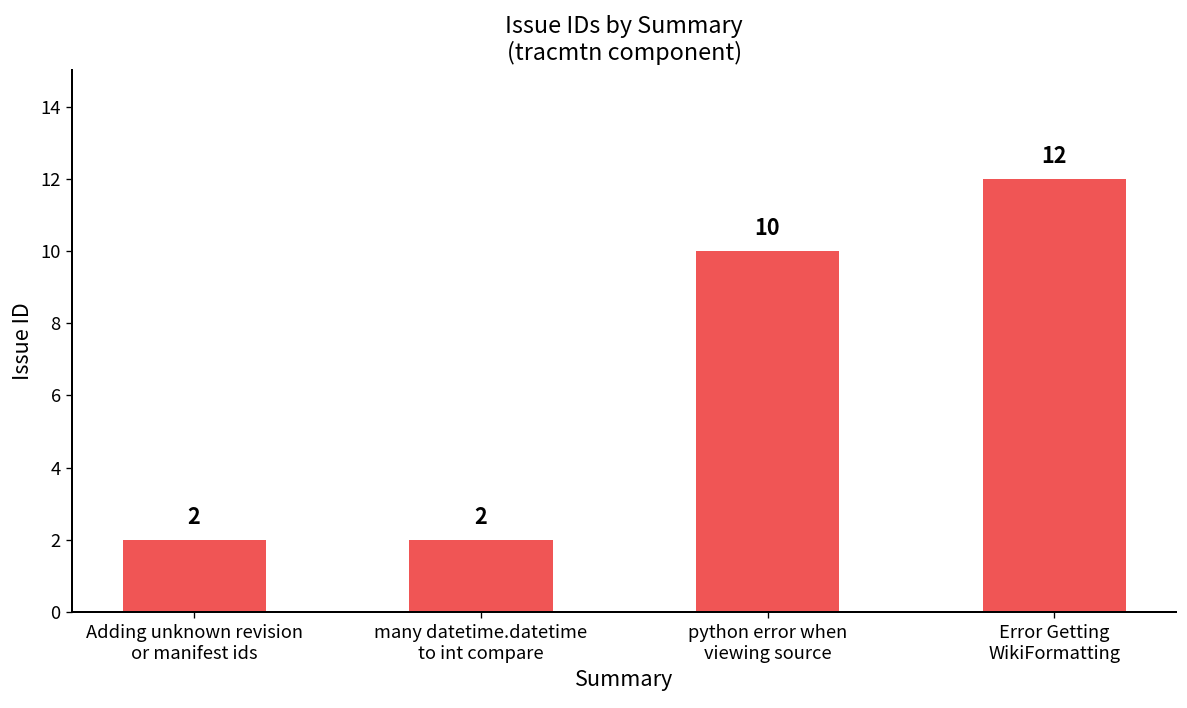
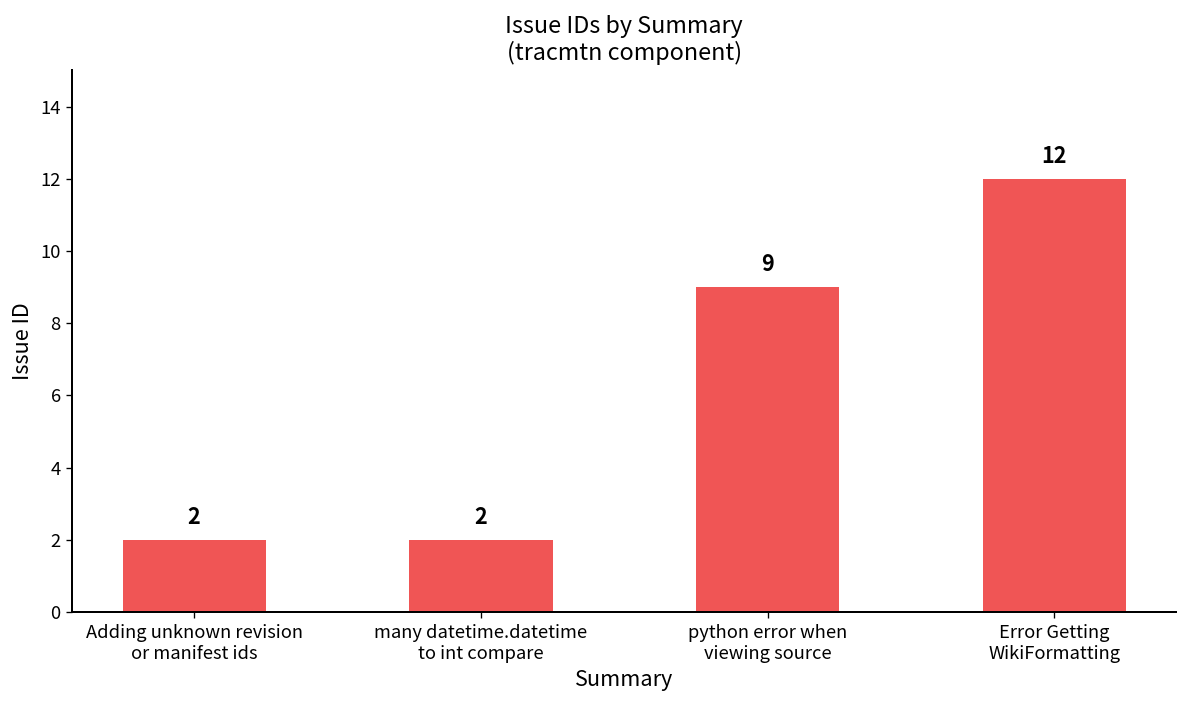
  {
    "Adding unknown revision or manifest ids": 2,
    "many datetime.datetime to int compare": 2,
-   "python error when viewing source": 10,
+   "python error when viewing source": 9,
    "Error Getting WikiFormatting": 12
  }
